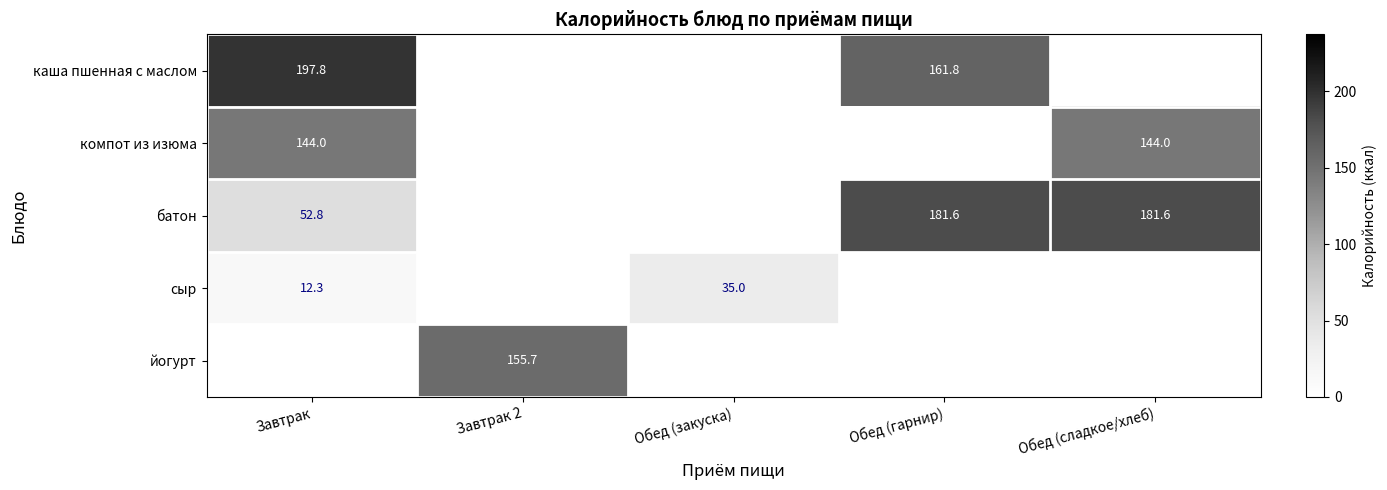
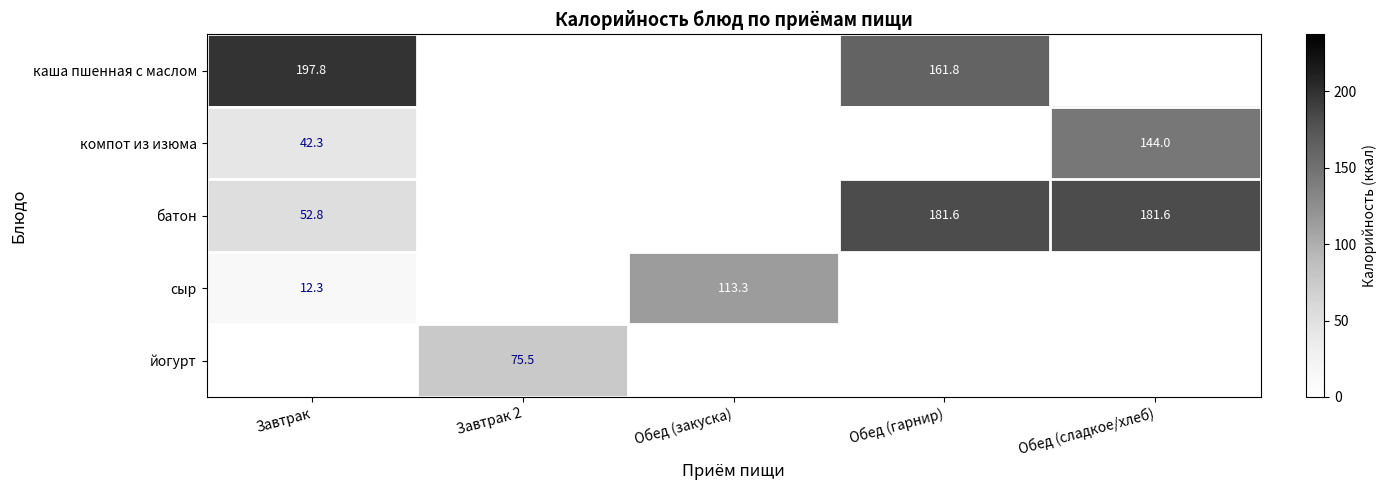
  {
    "каша пшенная с маслом": {
      "Завтрак": 197.8,
      "Обед (гарнир)": 161.8
    },
    "компот из изюма": {
-     "Завтрак": 144.0,
+     "Завтрак": 42.3,
      "Обед (сладкое/хлеб)": 144.0
    },
    "батон": {
      "Завтрак": 52.8,
      "Обед (гарнир)": 181.6,
      "Обед (сладкое/хлеб)": 181.6
    },
    "сыр": {
      "Завтрак": 12.3,
-     "Обед (закуска)": 35.0
+     "Обед (закуска)": 113.3
    },
    "йогурт": {
-     "Завтрак 2": 155.7
+     "Завтрак 2": 75.5
    }
  }
